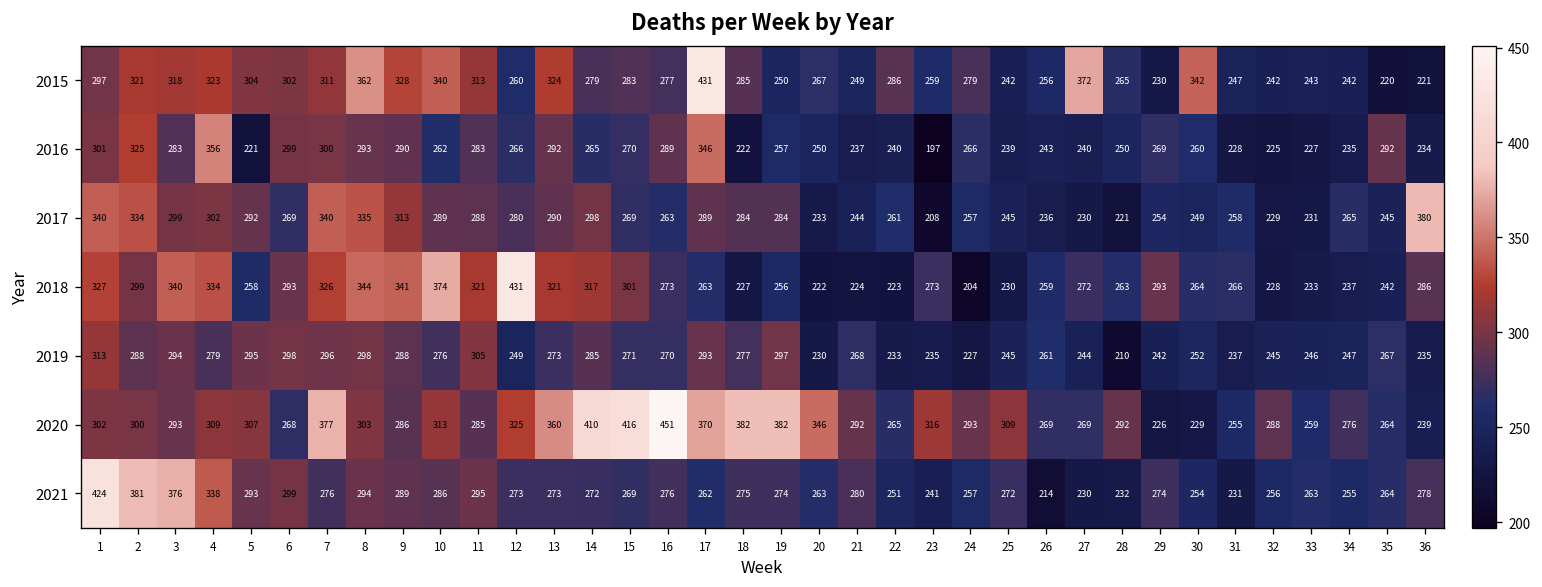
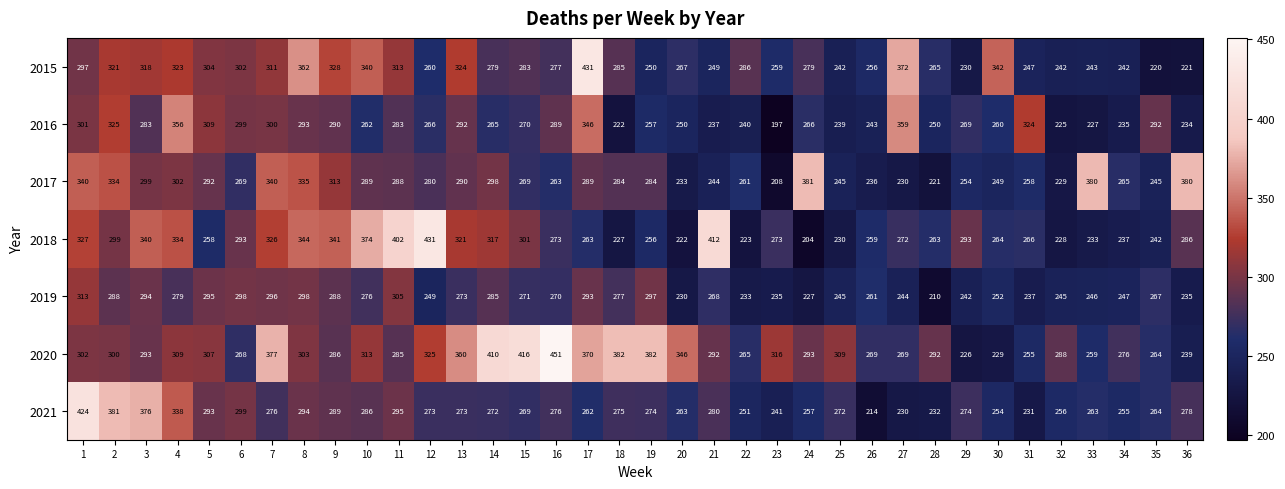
  {
    "2016": {
      "1": 301,
      "2": 325,
      "3": 283,
      "4": 356,
-     "5": 221,
+     "5": 309,
      "6": 299,
      "7": 300,
      "8": 293,
      "9": 290,
      "10": 262,
      "11": 283,
      "12": 266,
      "13": 292,
      "14": 265,
      "15": 270,
      "16": 289,
      "17": 346,
      "18": 222,
      "19": 257,
      "20": 250,
      "21": 237,
      "22": 240,
      "23": 197,
      "24": 266,
      "25": 239,
      "26": 243,
-     "27": 240,
+     "27": 359,
      "28": 250,
      "29": 269,
      "30": 260,
-     "31": 228,
+     "31": 324,
      "32": 225,
      "33": 227,
      "34": 235,
      "35": 292,
      "36": 234
    },
    "2017": {
      "1": 340,
      "2": 334,
      "3": 299,
      "4": 302,
      "5": 292,
      "6": 269,
      "7": 340,
      "8": 335,
      "9": 313,
      "10": 289,
      "11": 288,
      "12": 280,
      "13": 290,
      "14": 298,
      "15": 269,
      "16": 263,
      "17": 289,
      "18": 284,
      "19": 284,
      "20": 233,
      "21": 244,
      "22": 261,
      "23": 208,
-     "24": 257,
+     "24": 381,
      "25": 245,
      "26": 236,
      "27": 230,
      "28": 221,
      "29": 254,
      "30": 249,
      "31": 258,
      "32": 229,
-     "33": 231,
+     "33": 380,
      "34": 265,
      "35": 245,
      "36": 380
    },
    "2018": {
      "1": 327,
      "2": 299,
      "3": 340,
      "4": 334,
      "5": 258,
      "6": 293,
      "7": 326,
      "8": 344,
      "9": 341,
      "10": 374,
-     "11": 321,
+     "11": 402,
      "12": 431,
      "13": 321,
      "14": 317,
      "15": 301,
      "16": 273,
      "17": 263,
      "18": 227,
      "19": 256,
      "20": 222,
-     "21": 224,
+     "21": 412,
      "22": 223,
      "23": 273,
      "24": 204,
      "25": 230,
      "26": 259,
      "27": 272,
      "28": 263,
      "29": 293,
      "30": 264,
      "31": 266,
      "32": 228,
      "33": 233,
      "34": 237,
      "35": 242,
      "36": 286
    }
  }
